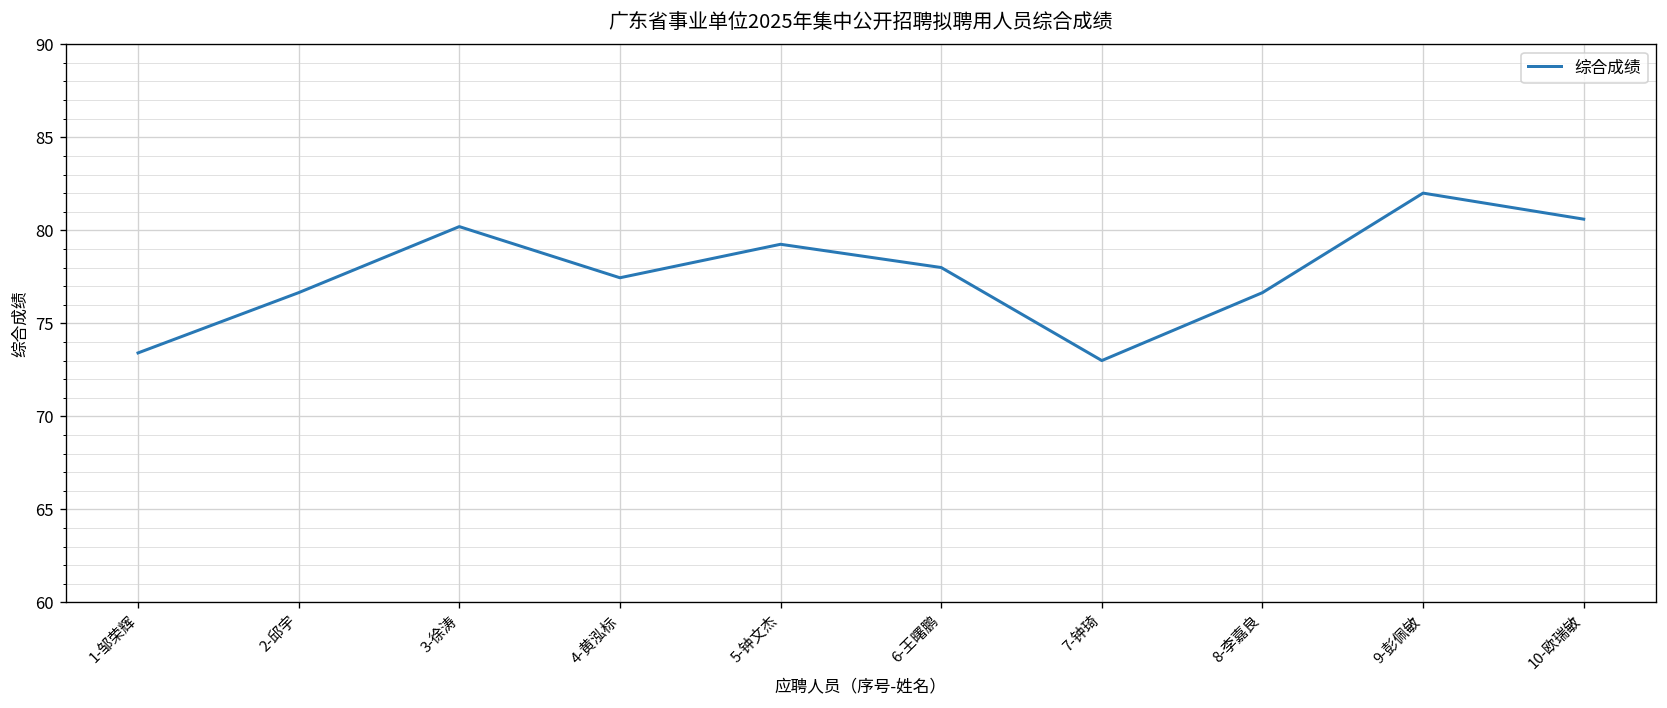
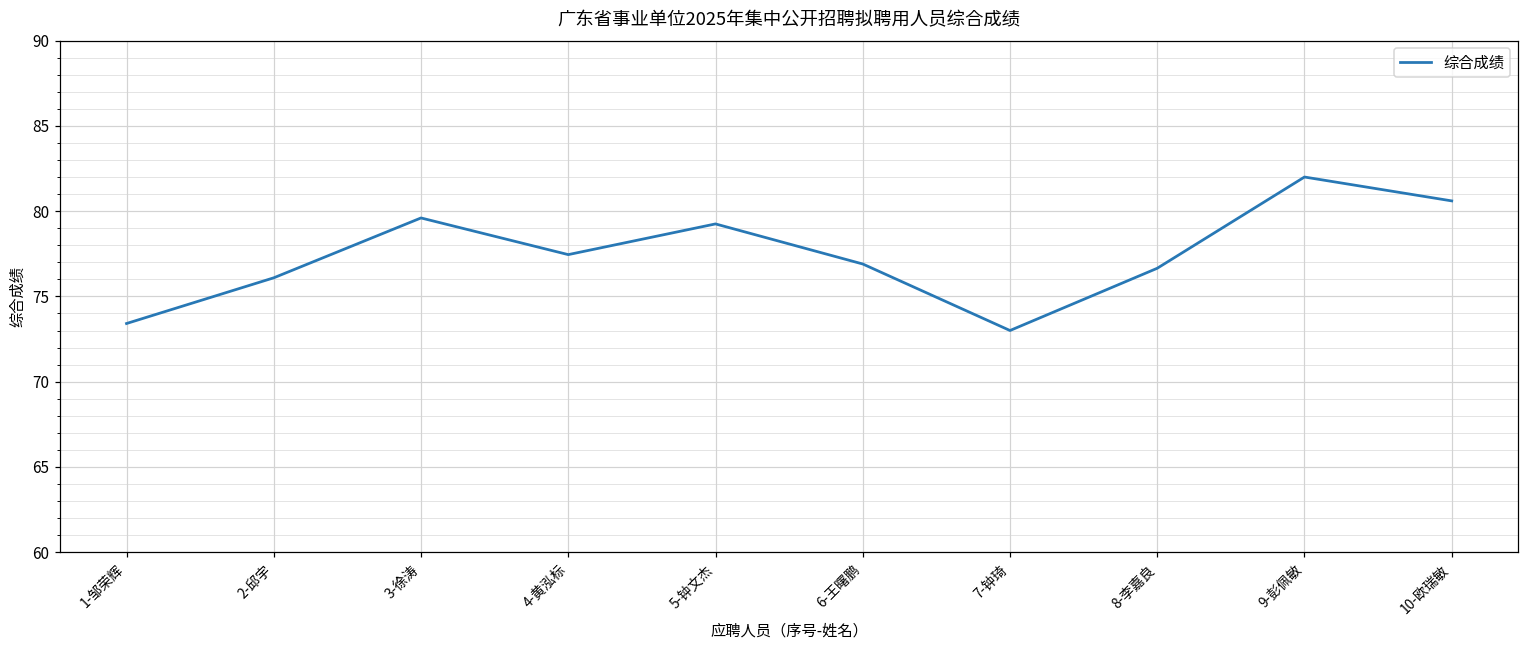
  {
    "1-邹荣辉": 73.4,
-   "2-邱宇": 76.7,
-   "3-徐涛": 80.2,
+   "2-邱宇": 76.1,
+   "3-徐涛": 79.6,
    "4-黄泓标": 77.5,
    "5-钟文杰": 79.3,
-   "6-王曙鹏": 78.0,
+   "6-王曙鹏": 76.9,
    "7-钟琦": 73.0,
    "8-李嘉良": 76.7,
    "9-彭佩敏": 82.0,
    "10-欧瑞敏": 80.6
  }
